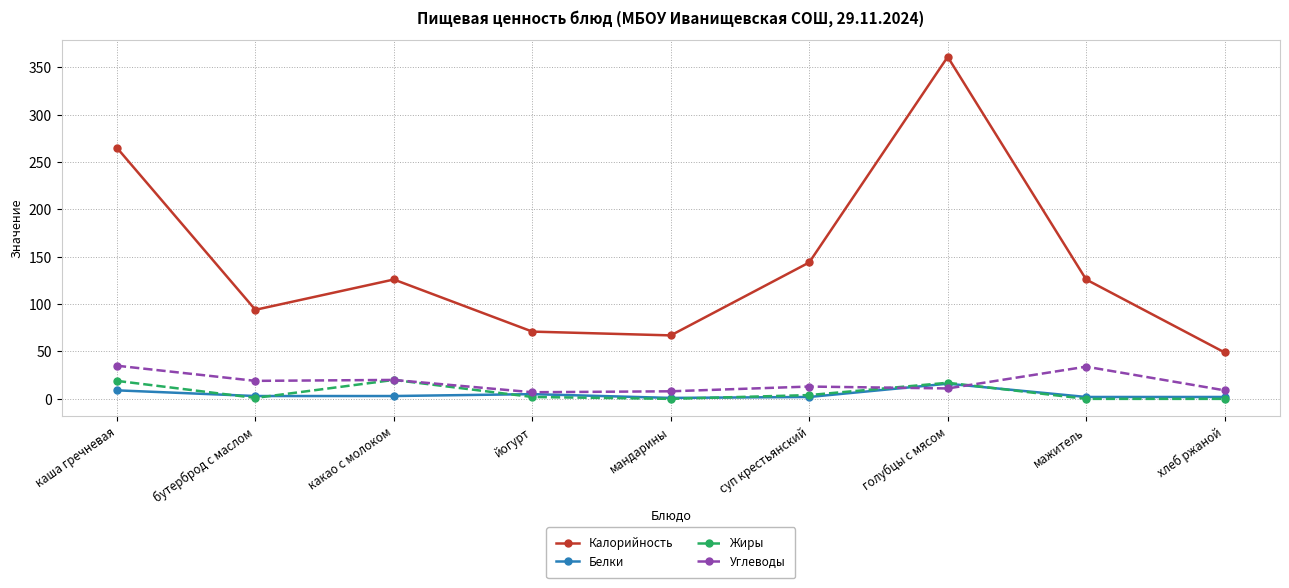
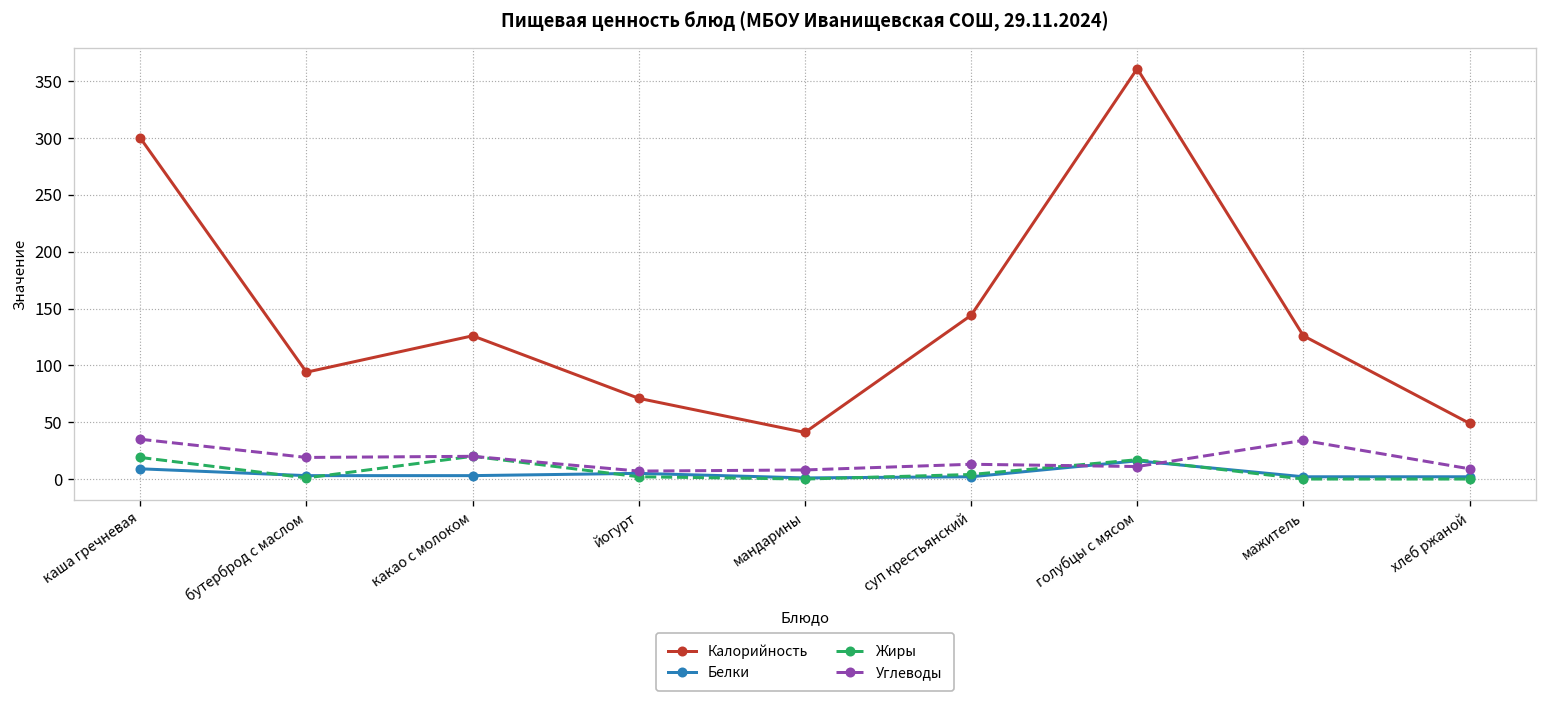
  {
    "Калорийность": {
-     "каша гречневая": 270,
+     "каша гречневая": 300,
      "бутерброд с маслом": 90,
      "какао с молоком": 130,
      "йогурт": 70,
-     "мандарины": 70,
+     "мандарины": 40,
      "суп крестьянский": 140,
      "голубцы с мясом": 360,
      "мажитель": 130,
      "хлеб ржаной": 50
    },
    "Белки": {
      "каша гречневая": 10,
      "какао с молоком": 0
    },
    "Жиры": {
      "каша гречневая": 20,
      "йогурт": 0
    },
    "Углеводы": {
      "каша гречневая": 40,
      "бутерброд с маслом": 20,
      "мандарины": 10,
      "суп крестьянский": 10,
      "голубцы с мясом": 10,
      "мажитель": 30,
      "хлеб ржаной": 10
    }
  }
